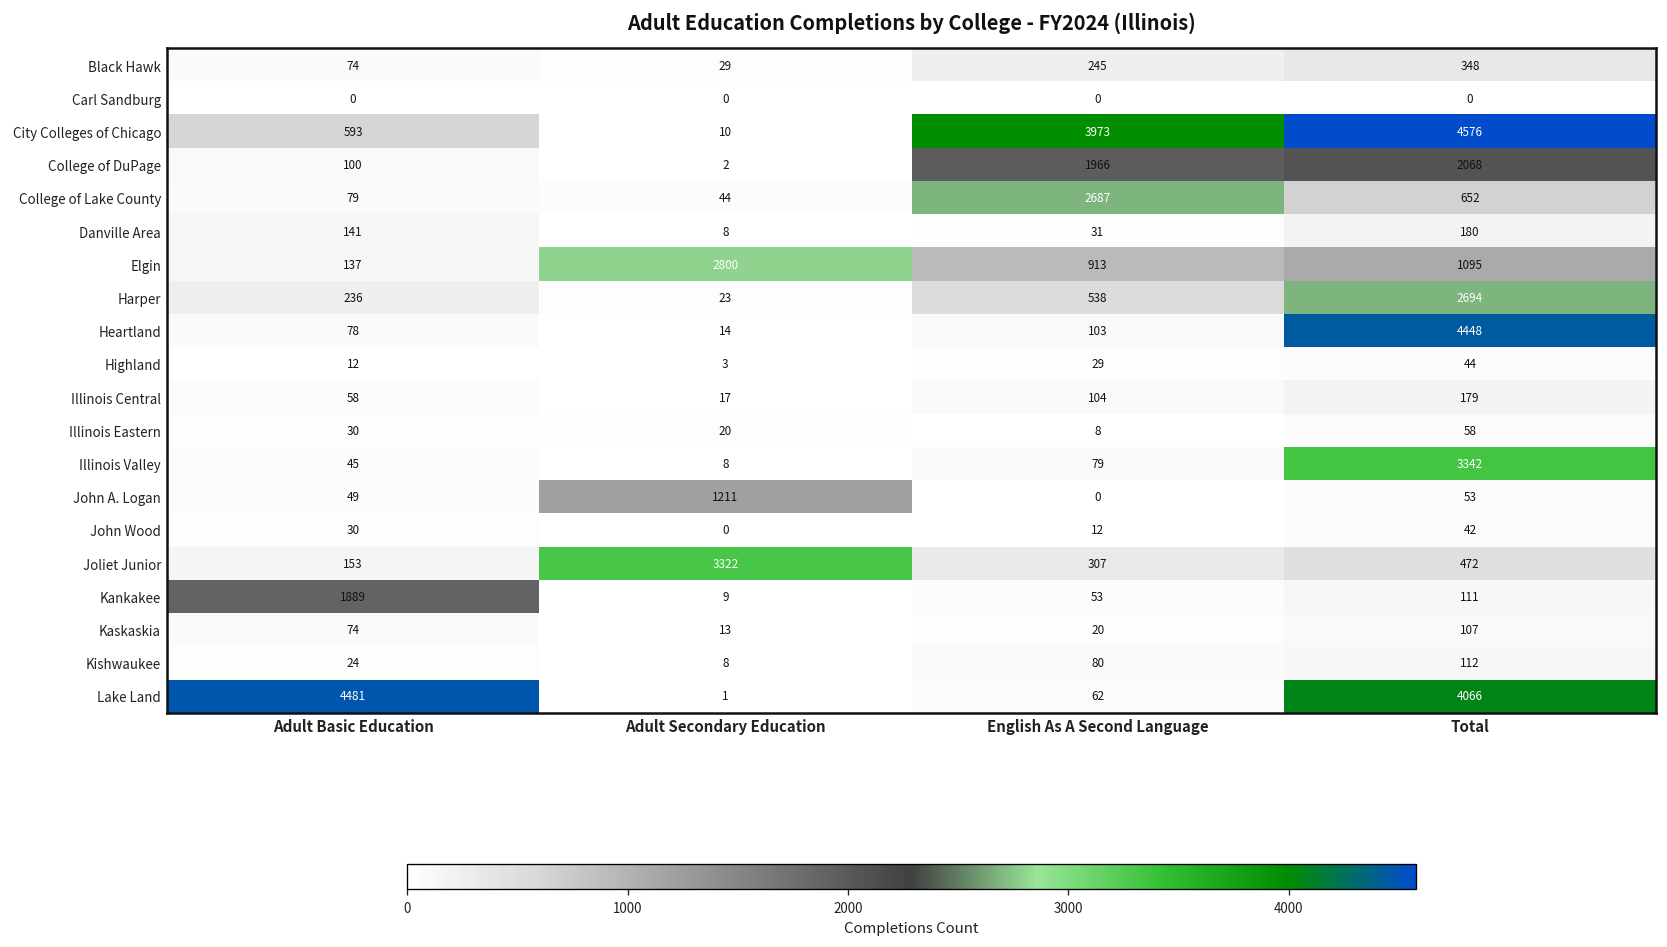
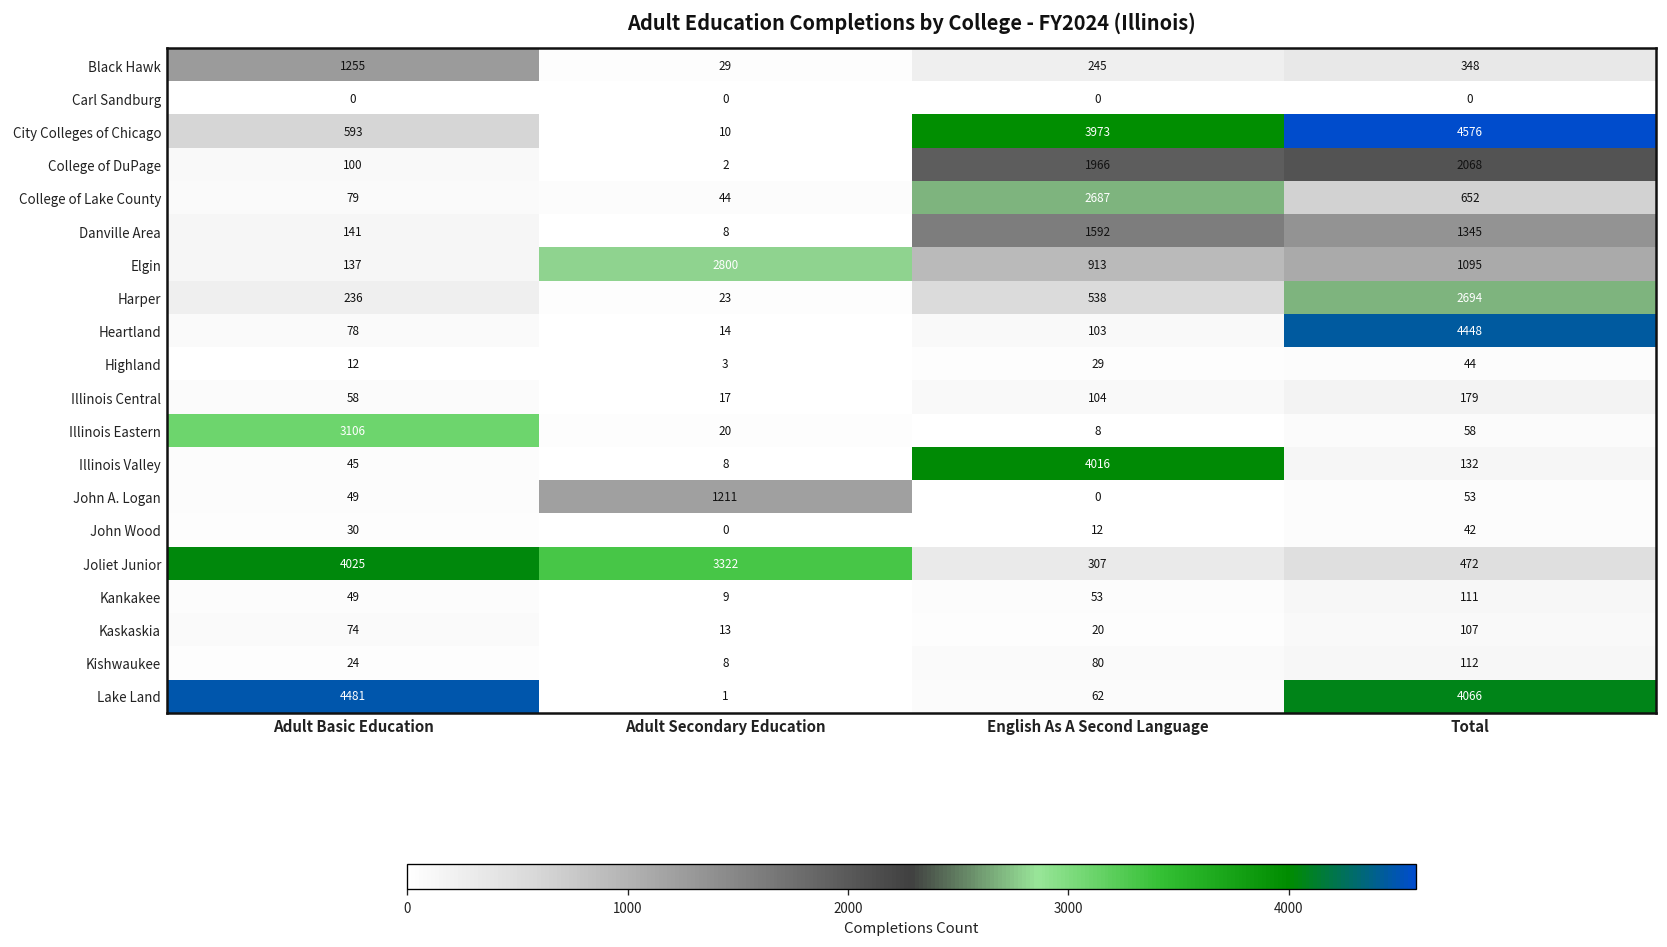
  {
    "Black Hawk": {
-     "Adult Basic Education": 74,
+     "Adult Basic Education": 1255,
      "Adult Secondary Education": 29,
      "English As A Second Language": 245,
      "Total": 348
    },
    "Carl Sandburg": {
      "Adult Basic Education": 0,
      "Adult Secondary Education": 0,
      "English As A Second Language": 0,
      "Total": 0
    },
    "City Colleges of Chicago": {
      "Adult Basic Education": 593,
      "Adult Secondary Education": 10,
      "English As A Second Language": 3973,
      "Total": 4576
    },
    "College of DuPage": {
      "Adult Basic Education": 100,
      "Adult Secondary Education": 2,
      "English As A Second Language": 1966,
      "Total": 2068
    },
    "College of Lake County": {
      "Adult Basic Education": 79,
      "Adult Secondary Education": 44,
      "English As A Second Language": 2687,
      "Total": 652
    },
    "Danville Area": {
      "Adult Basic Education": 141,
      "Adult Secondary Education": 8,
-     "English As A Second Language": 31,
-     "Total": 180
+     "English As A Second Language": 1592,
+     "Total": 1345
    },
    "Elgin": {
      "Adult Basic Education": 137,
      "Adult Secondary Education": 2800,
      "English As A Second Language": 913,
      "Total": 1095
    },
    "Harper": {
      "Adult Basic Education": 236,
      "Adult Secondary Education": 23,
      "English As A Second Language": 538,
      "Total": 2694
    },
    "Heartland": {
      "Adult Basic Education": 78,
      "Adult Secondary Education": 14,
      "English As A Second Language": 103,
      "Total": 4448
    },
    "Highland": {
      "Adult Basic Education": 12,
      "Adult Secondary Education": 3,
      "English As A Second Language": 29,
      "Total": 44
    },
    "Illinois Central": {
      "Adult Basic Education": 58,
      "Adult Secondary Education": 17,
      "English As A Second Language": 104,
      "Total": 179
    },
    "Illinois Eastern": {
-     "Adult Basic Education": 30,
+     "Adult Basic Education": 3106,
      "Adult Secondary Education": 20,
      "English As A Second Language": 8,
      "Total": 58
    },
    "Illinois Valley": {
      "Adult Basic Education": 45,
      "Adult Secondary Education": 8,
-     "English As A Second Language": 79,
-     "Total": 3342
+     "English As A Second Language": 4016,
+     "Total": 132
    },
    "John A. Logan": {
      "Adult Basic Education": 49,
      "Adult Secondary Education": 1211,
      "English As A Second Language": 0,
      "Total": 53
    },
    "John Wood": {
      "Adult Basic Education": 30,
      "Adult Secondary Education": 0,
      "English As A Second Language": 12,
      "Total": 42
    },
    "Joliet Junior": {
-     "Adult Basic Education": 153,
+     "Adult Basic Education": 4025,
      "Adult Secondary Education": 3322,
      "English As A Second Language": 307,
      "Total": 472
    },
    "Kankakee": {
-     "Adult Basic Education": 1889,
+     "Adult Basic Education": 49,
      "Adult Secondary Education": 9,
      "English As A Second Language": 53,
      "Total": 111
    },
    "Kaskaskia": {
      "Adult Basic Education": 74,
      "Adult Secondary Education": 13,
      "English As A Second Language": 20,
      "Total": 107
    },
    "Kishwaukee": {
      "Adult Basic Education": 24,
      "Adult Secondary Education": 8,
      "English As A Second Language": 80,
      "Total": 112
    },
    "Lake Land": {
      "Adult Basic Education": 4481,
      "Adult Secondary Education": 1,
      "English As A Second Language": 62,
      "Total": 4066
    }
  }
